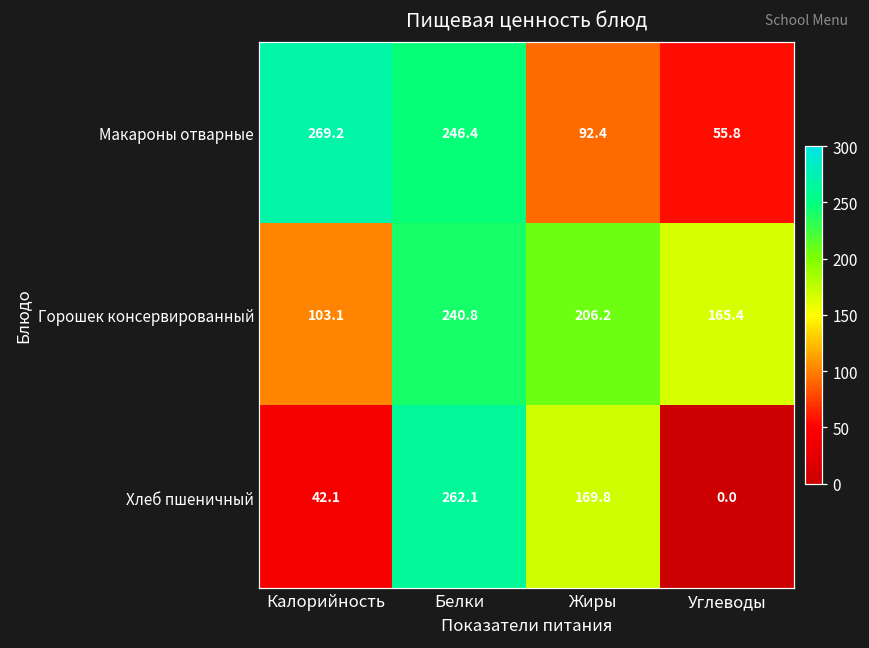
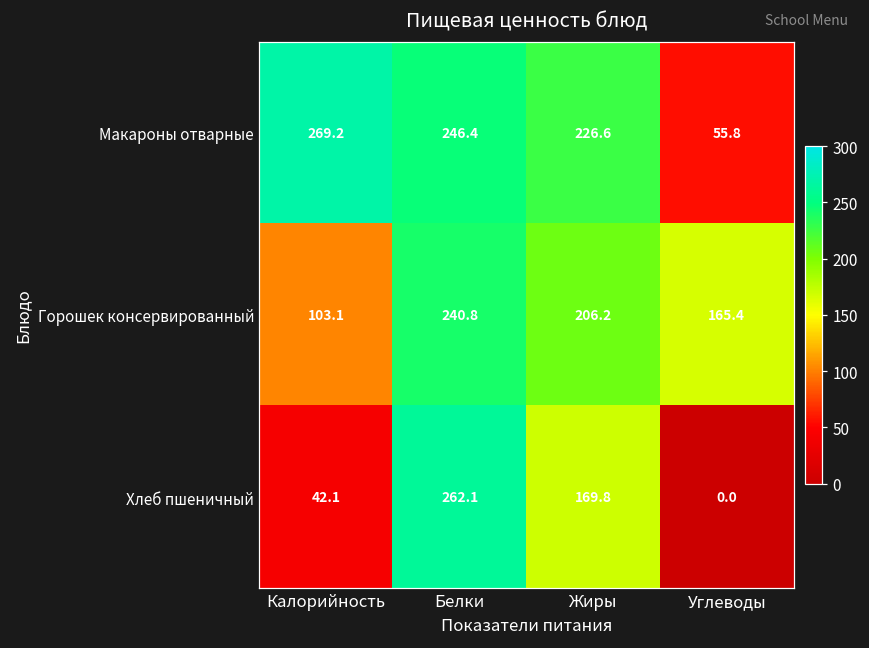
  {
    "Макароны отварные": {
      "Калорийность": 269.2,
      "Белки": 246.4,
-     "Жиры": 92.4,
+     "Жиры": 226.6,
      "Углеводы": 55.8
    },
    "Горошек консервированный": {
      "Калорийность": 103.1,
      "Белки": 240.8,
      "Жиры": 206.2,
      "Углеводы": 165.4
    },
    "Хлеб пшеничный": {
      "Калорийность": 42.1,
      "Белки": 262.1,
      "Жиры": 169.8,
      "Углеводы": 0.0
    }
  }
